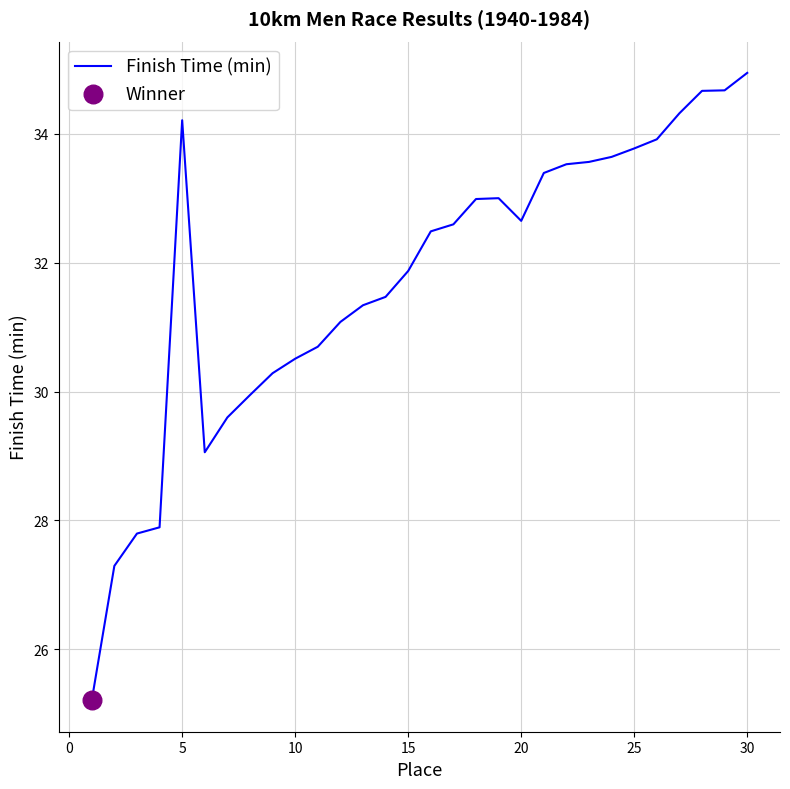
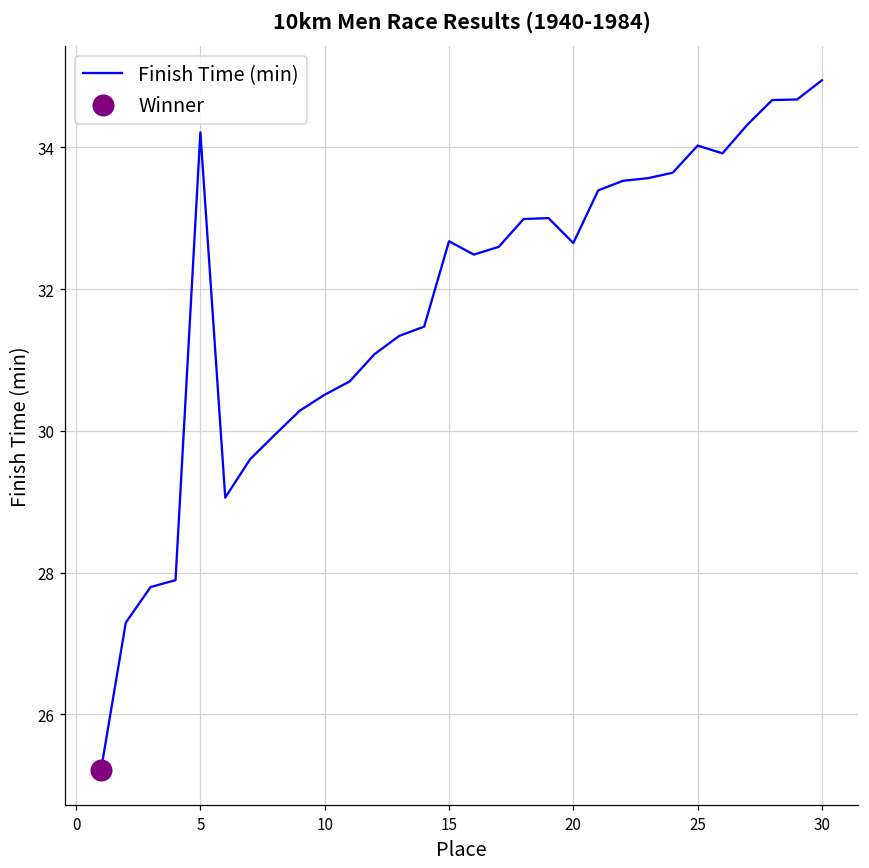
  {
    "Finish Time (min)": {
      "5": 34.2,
      "10": 30.5,
-     "15": 31.9,
+     "15": 32.7,
      "20": 32.7,
-     "25": 33.8,
+     "25": 34.0,
      "30": 34.9
    }
  }
